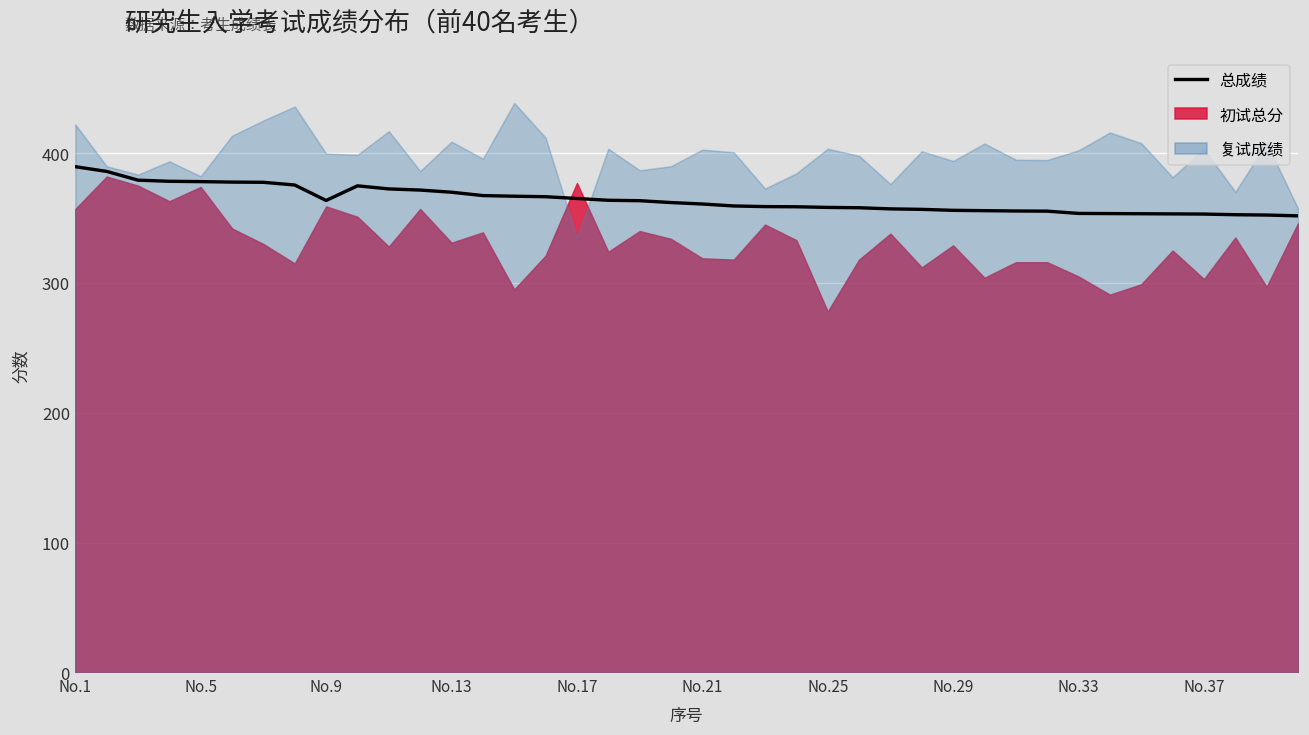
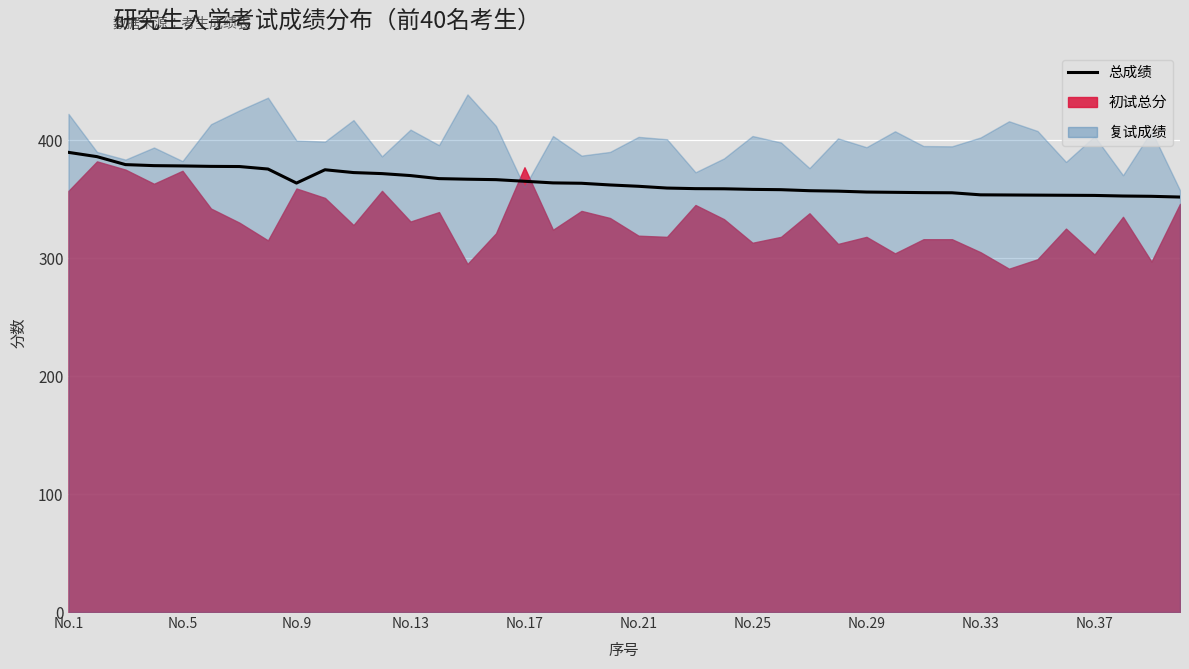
  {
    "总成绩": {
      "No.1": 390,
      "No.5": 378,
      "No.9": 364,
      "No.13": 370,
      "No.17": 365,
      "No.21": 361,
      "No.25": 358,
      "No.29": 356,
      "No.33": 354,
      "No.37": 353
    },
    "初试总分": {
      "No.1": 357,
      "No.5": 374,
      "No.9": 359,
      "No.13": 331,
      "No.17": 377,
      "No.21": 319,
-     "No.25": 278,
-     "No.29": 329,
+     "No.25": 313,
+     "No.29": 318,
      "No.33": 305,
      "No.37": 303
    },
    "复试成绩": {
      "No.1": 422,
      "No.5": 382,
      "No.9": 400,
      "No.13": 409,
-     "No.17": 335,
+     "No.17": 360,
      "No.21": 403,
      "No.25": 404,
      "No.29": 394,
      "No.33": 402
    }
  }
